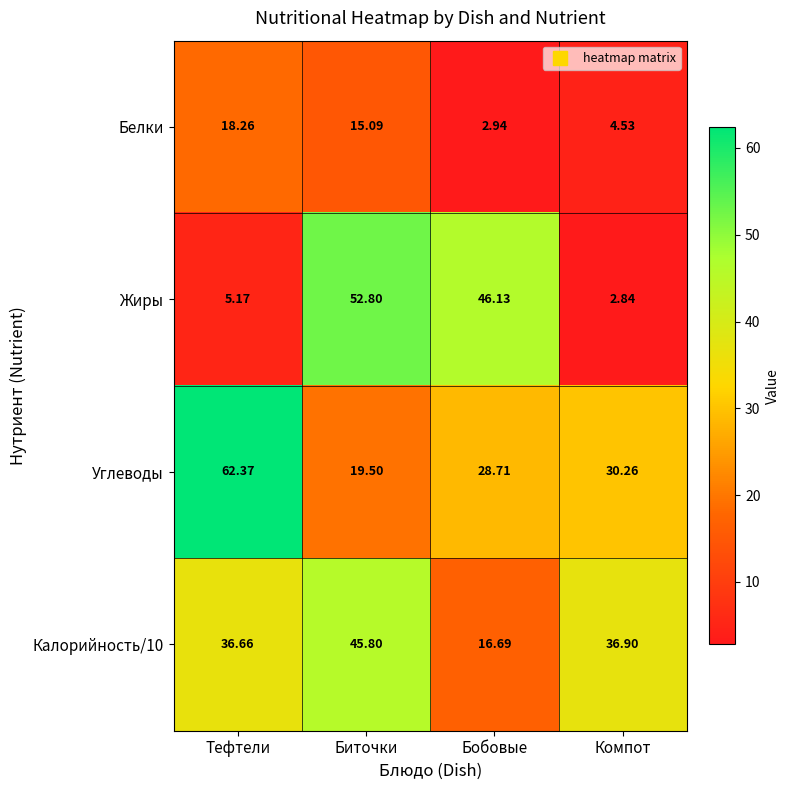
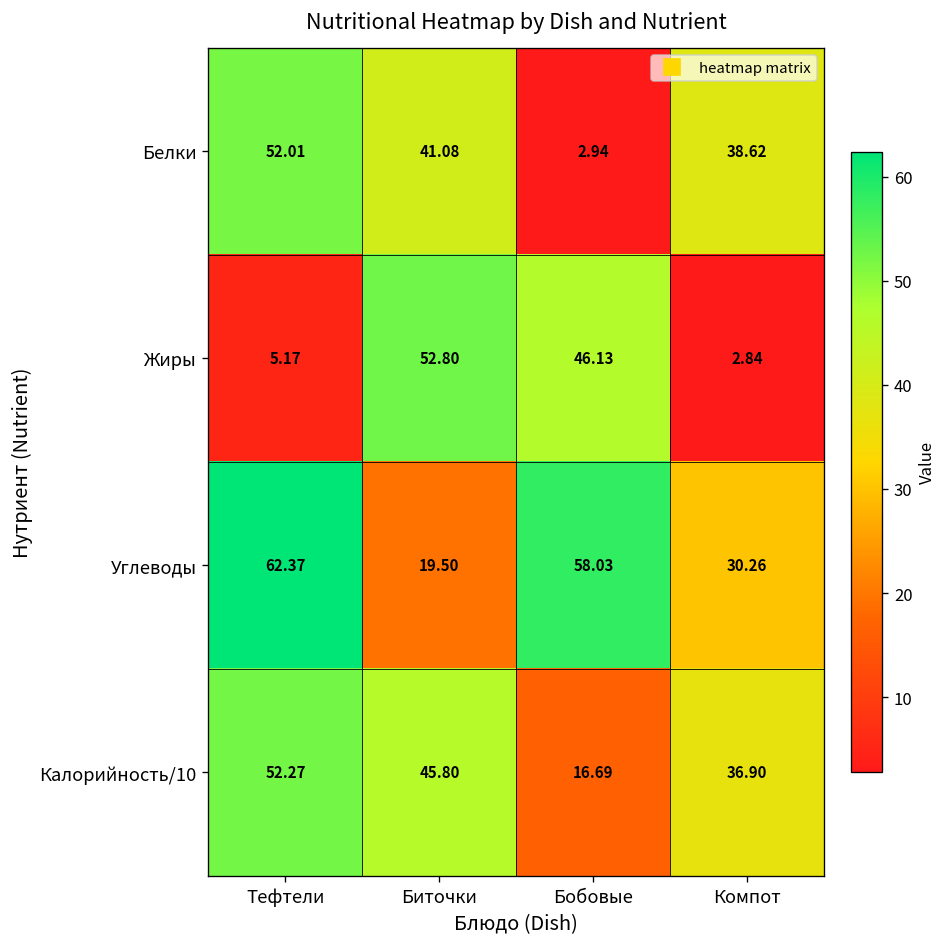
  {
    "Белки": {
-     "Тефтели": 18.26,
-     "Биточки": 15.09,
+     "Тефтели": 52.01,
+     "Биточки": 41.08,
      "Бобовые": 2.94,
-     "Компот": 4.53
+     "Компот": 38.62
    },
    "Жиры": {
      "Тефтели": 5.17,
      "Биточки": 52.80,
      "Бобовые": 46.13,
      "Компот": 2.84
    },
    "Углеводы": {
      "Тефтели": 62.37,
      "Биточки": 19.50,
-     "Бобовые": 28.71,
+     "Бобовые": 58.03,
      "Компот": 30.26
    },
    "Калорийность/10": {
-     "Тефтели": 36.66,
+     "Тефтели": 52.27,
      "Биточки": 45.80,
      "Бобовые": 16.69,
      "Компот": 36.90
    }
  }
